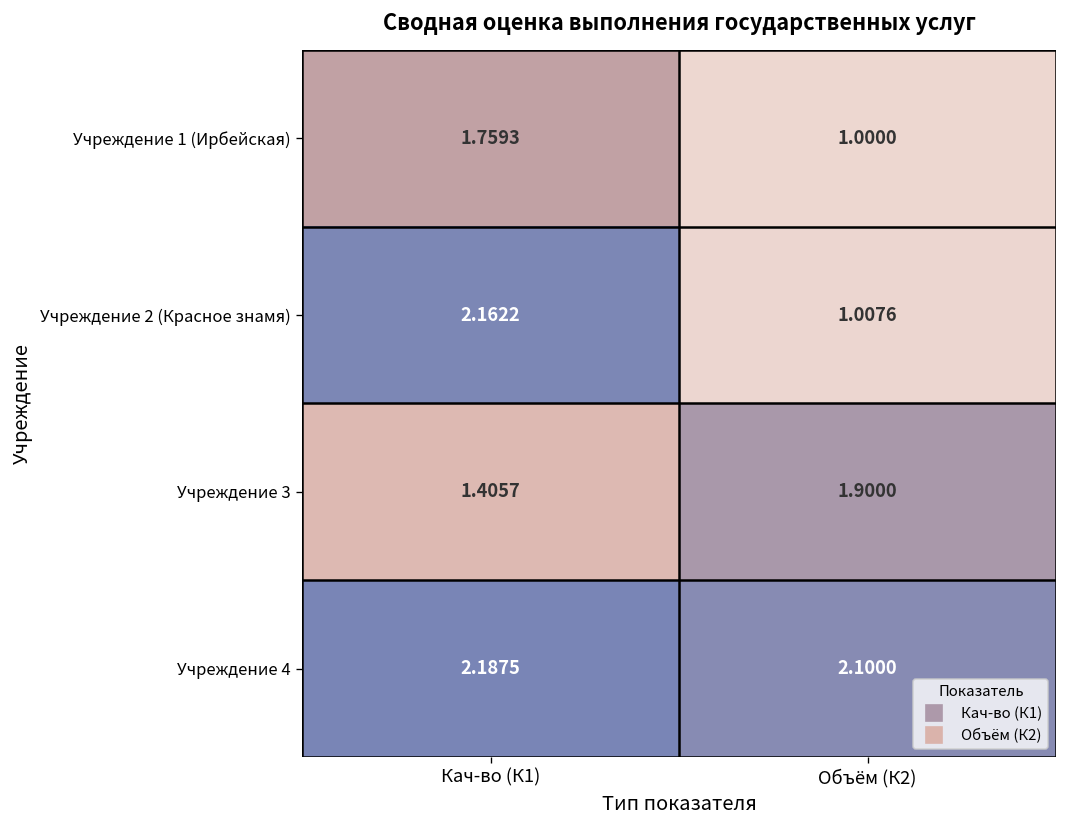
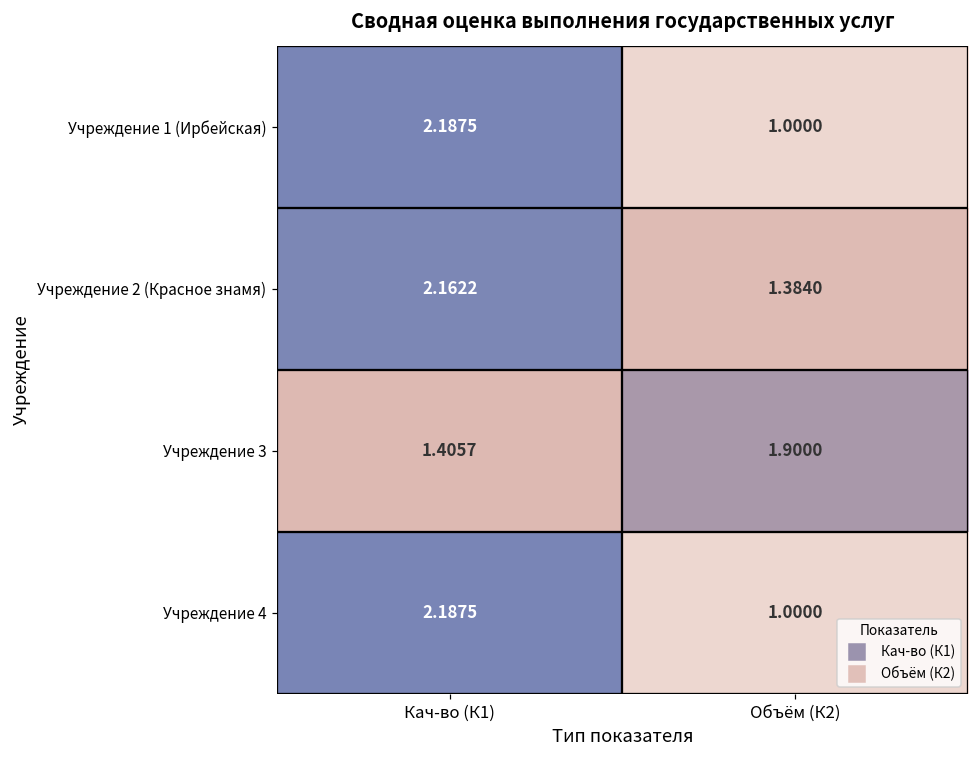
  {
    "Учреждение 1 (Ирбейская)": {
-     "Кач-во (К1)": 1.7593,
+     "Кач-во (К1)": 2.1875,
      "Объём (К2)": 1.0000
    },
    "Учреждение 2 (Красное знамя)": {
      "Кач-во (К1)": 2.1622,
-     "Объём (К2)": 1.0076
+     "Объём (К2)": 1.3840
    },
    "Учреждение 3": {
      "Кач-во (К1)": 1.4057,
      "Объём (К2)": 1.9000
    },
    "Учреждение 4": {
      "Кач-во (К1)": 2.1875,
-     "Объём (К2)": 2.1000
+     "Объём (К2)": 1.0000
    }
  }
